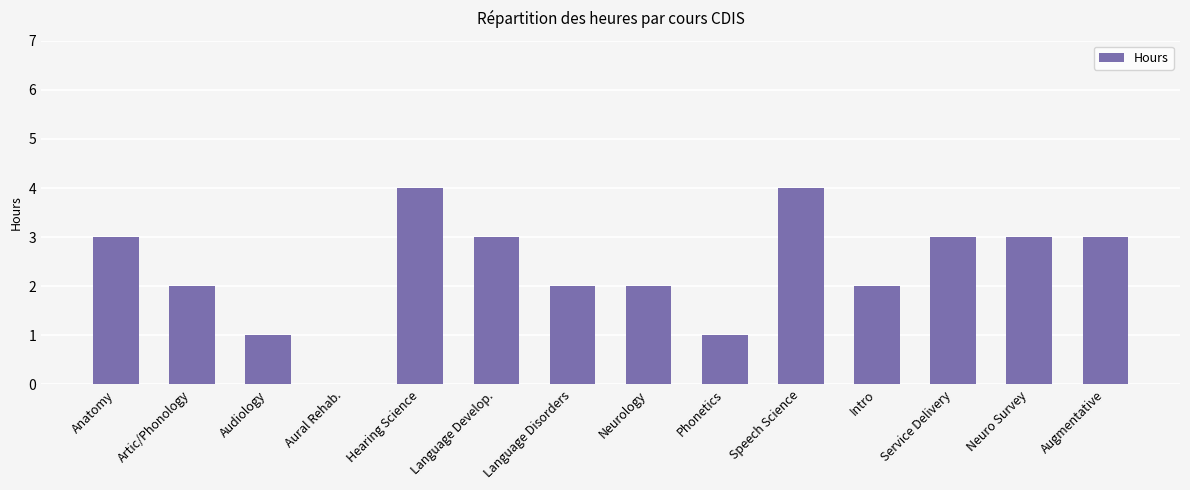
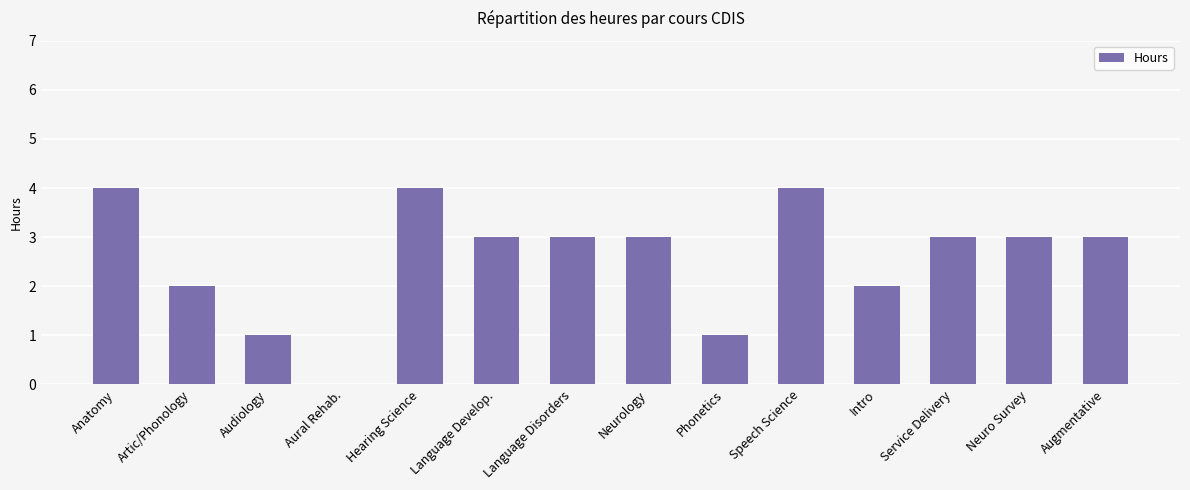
  {
-   "Anatomy": 3,
+   "Anatomy": 4,
    "Artic/Phonology": 2,
    "Audiology": 1,
    "Aural Rehab.": 0,
    "Hearing Science": 4,
    "Language Develop.": 3,
-   "Language Disorders": 2,
-   "Neurology": 2,
+   "Language Disorders": 3,
+   "Neurology": 3,
    "Phonetics": 1,
    "Speech Science": 4,
    "Intro": 2,
    "Service Delivery": 3,
    "Neuro Survey": 3,
    "Augmentative": 3
  }
